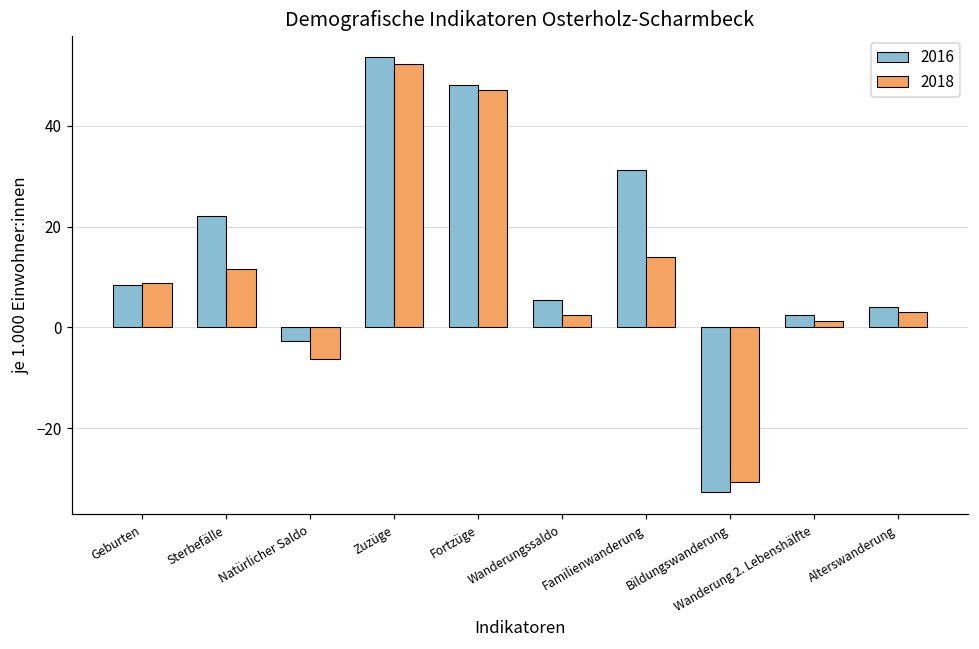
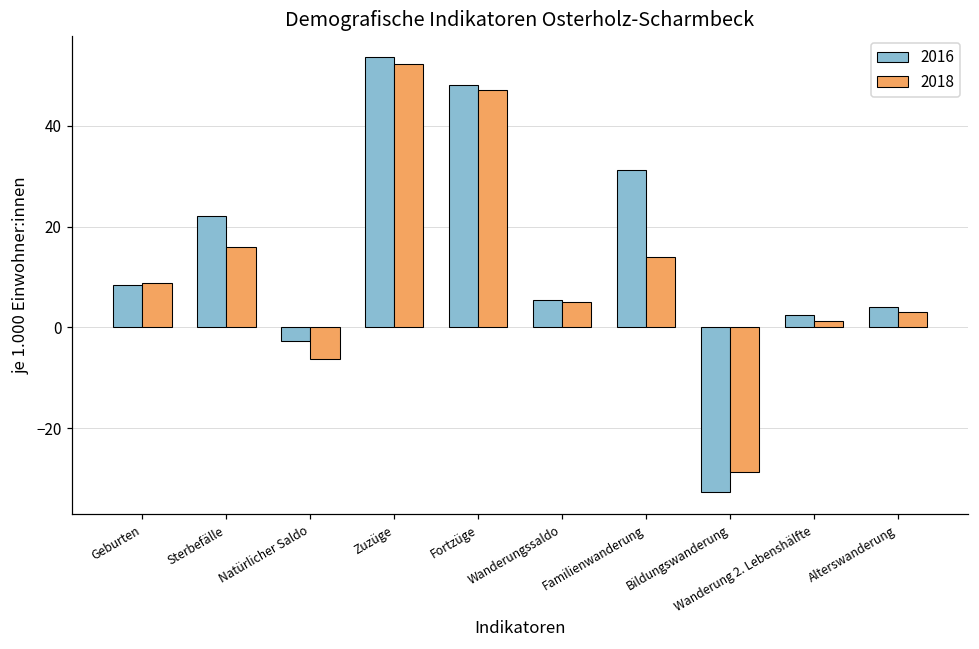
  {
    "2016": {
      "Geburten": 8,
      "Sterbefälle": 22,
      "Natürlicher Saldo": -3,
      "Zuzüge": 54,
      "Fortzüge": 48,
      "Wanderungssaldo": 5,
      "Familienwanderung": 31,
      "Bildungswanderung": -33,
      "Wanderung 2. Lebenshälfte": 2,
      "Alterswanderung": 4
    },
    "2018": {
      "Geburten": 9,
-     "Sterbefälle": 12,
+     "Sterbefälle": 16,
      "Natürlicher Saldo": -6,
      "Zuzüge": 52,
      "Fortzüge": 47,
-     "Wanderungssaldo": 2,
+     "Wanderungssaldo": 5,
      "Familienwanderung": 14,
-     "Bildungswanderung": -31,
+     "Bildungswanderung": -29,
      "Wanderung 2. Lebenshälfte": 1,
      "Alterswanderung": 3
    }
  }
